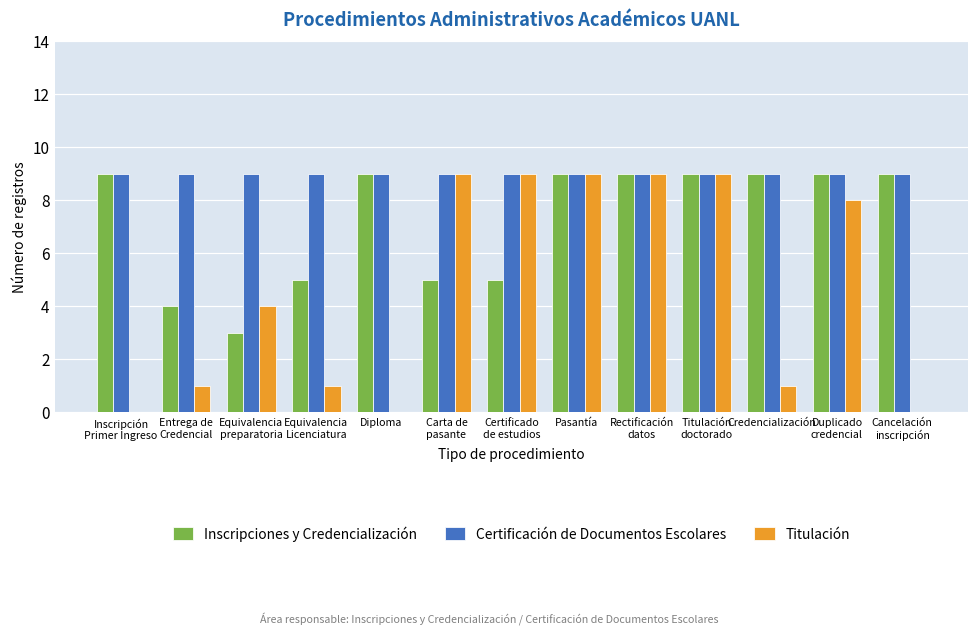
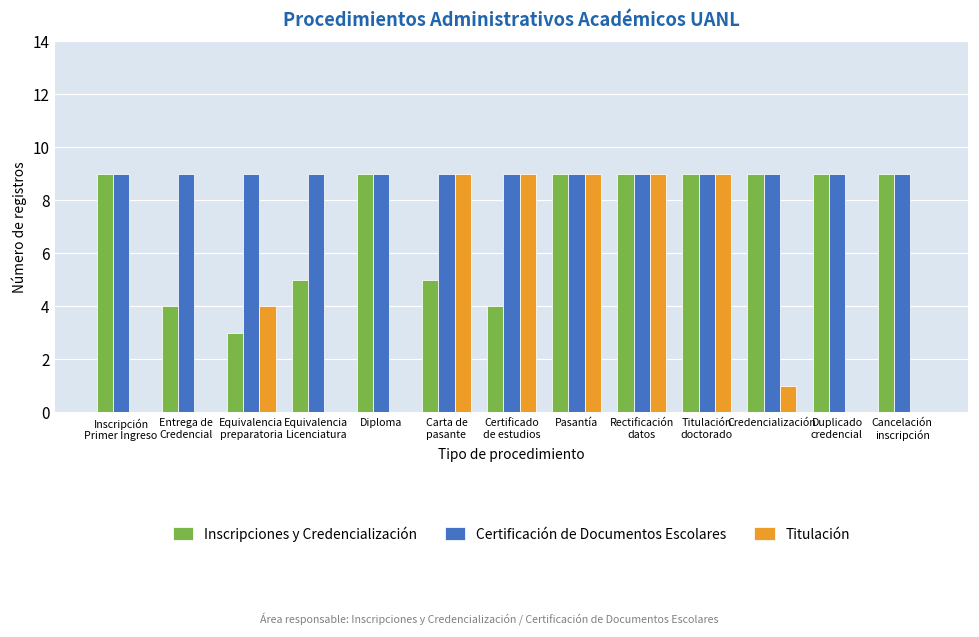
  {
    "Inscripciones y Credencialización": {
      "Inscripción Primer Ingreso": 9,
      "Entrega de Credencial": 4,
      "Equivalencia preparatoria": 3,
      "Equivalencia Licenciatura": 5,
      "Diploma": 9,
      "Carta de pasante": 5,
-     "Certificado de estudios": 5,
+     "Certificado de estudios": 4,
      "Pasantía": 9,
      "Rectificación datos": 9,
      "Titulación doctorado": 9,
      "Credencialización": 9,
      "Duplicado credencial": 9,
      "Cancelación inscripción": 9
    },
    "Certificación de Documentos Escolares": {
      "Inscripción Primer Ingreso": 9,
      "Entrega de Credencial": 9,
      "Equivalencia preparatoria": 9,
      "Equivalencia Licenciatura": 9,
      "Diploma": 9,
      "Carta de pasante": 9,
      "Certificado de estudios": 9,
      "Pasantía": 9,
      "Rectificación datos": 9,
      "Titulación doctorado": 9,
      "Credencialización": 9,
      "Duplicado credencial": 9,
      "Cancelación inscripción": 9
    },
    "Titulación": {
      "Inscripción Primer Ingreso": 0,
-     "Entrega de Credencial": 1,
+     "Entrega de Credencial": 0,
      "Equivalencia preparatoria": 4,
-     "Equivalencia Licenciatura": 1,
+     "Equivalencia Licenciatura": 0,
      "Diploma": 0,
      "Carta de pasante": 9,
      "Certificado de estudios": 9,
      "Pasantía": 9,
      "Rectificación datos": 9,
      "Titulación doctorado": 9,
      "Credencialización": 1,
-     "Duplicado credencial": 8,
+     "Duplicado credencial": 0,
      "Cancelación inscripción": 0
    }
  }
